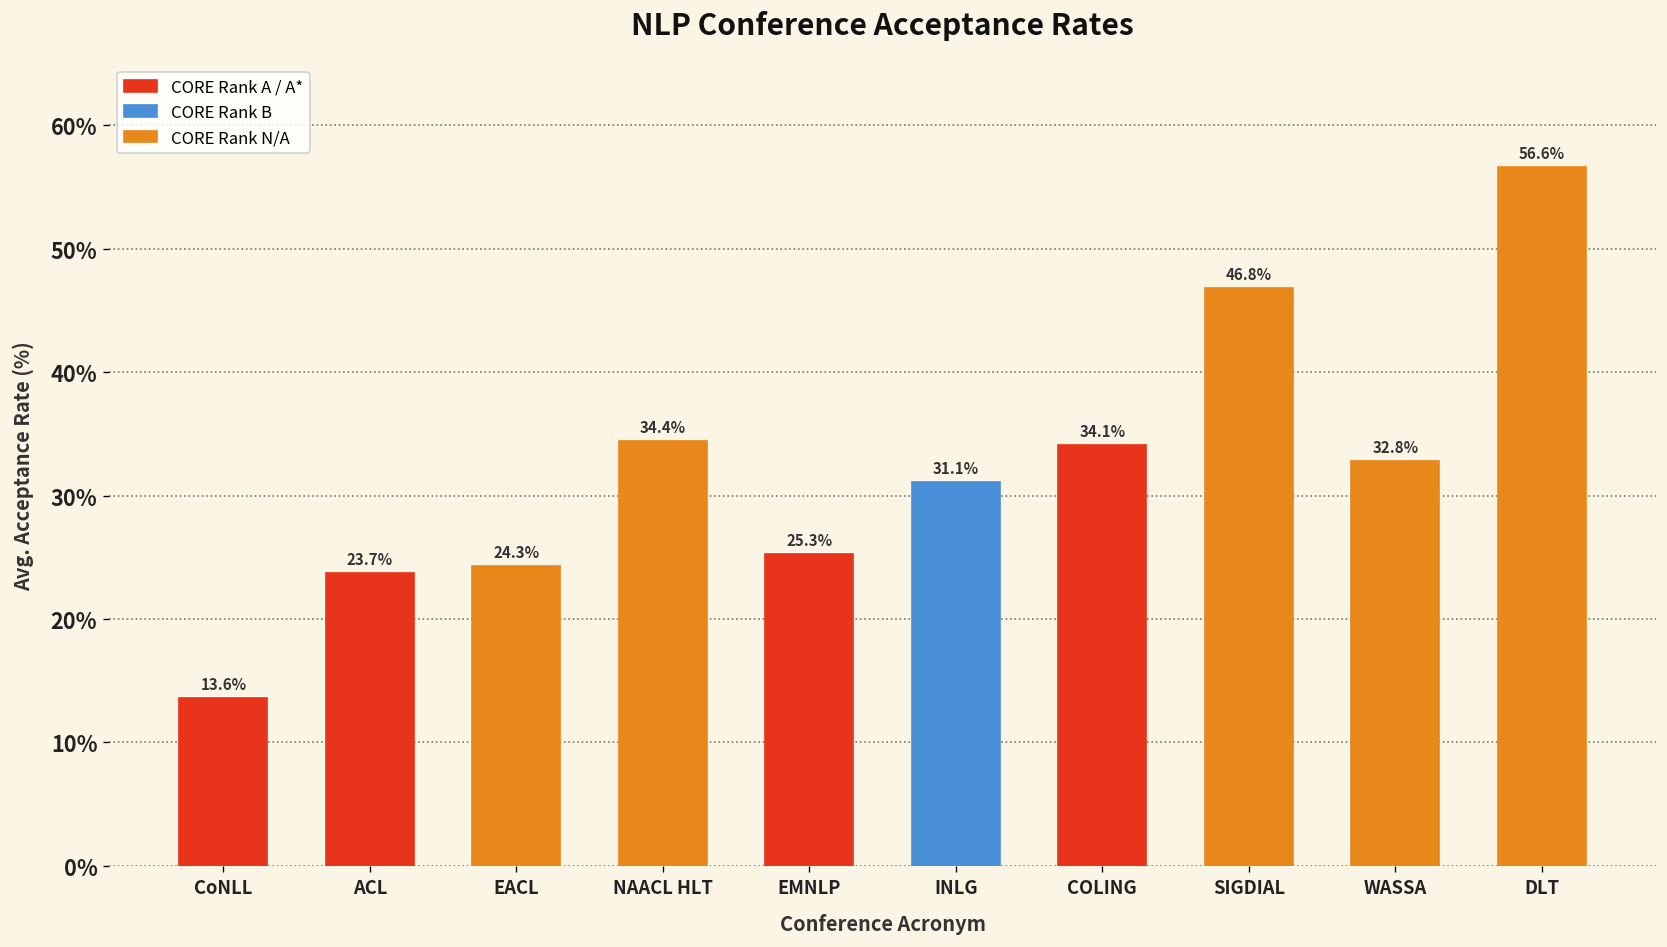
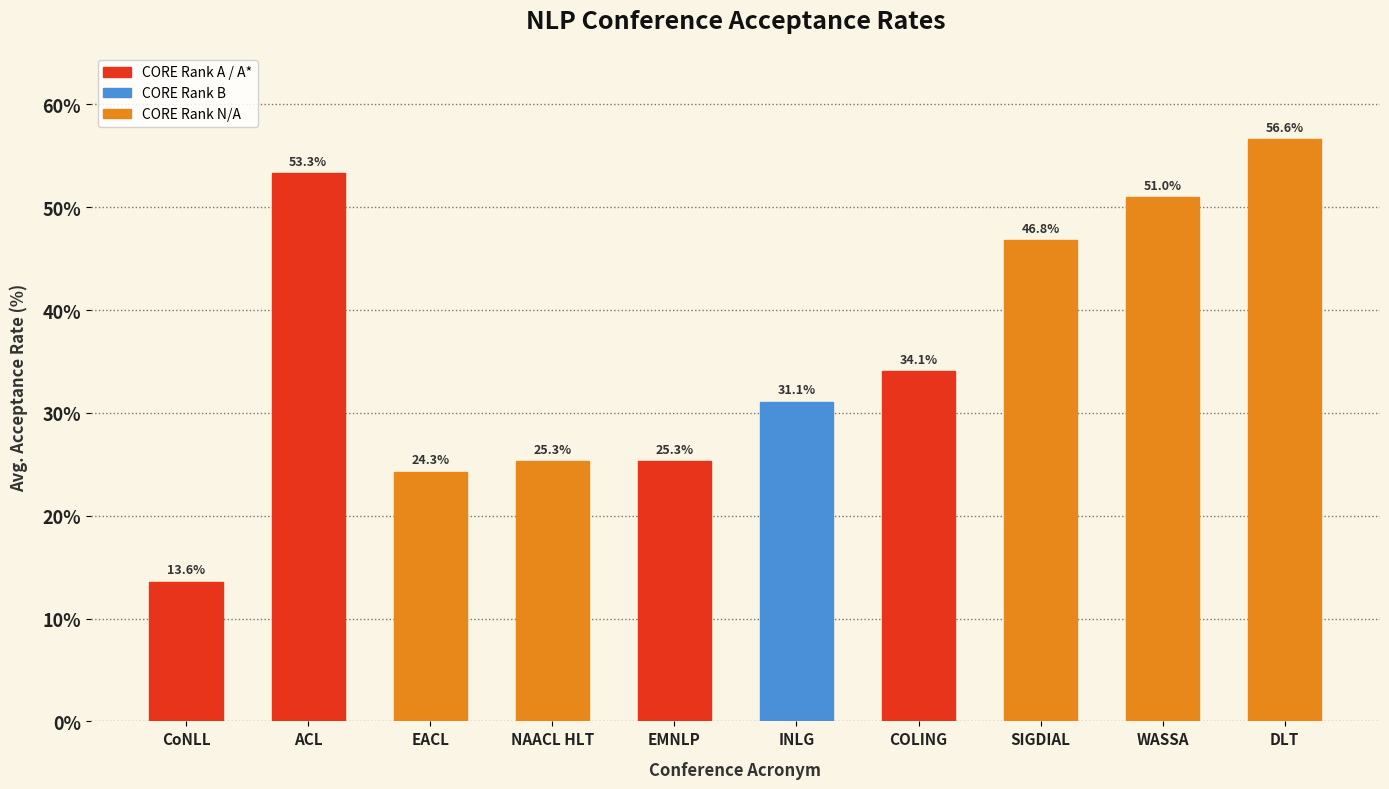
  {
    "CoNLL": "13.6%",
-   "ACL": "23.7%",
+   "ACL": "53.3%",
    "EACL": "24.3%",
-   "NAACL HLT": "34.4%",
+   "NAACL HLT": "25.3%",
    "EMNLP": "25.3%",
    "INLG": "31.1%",
    "COLING": "34.1%",
    "SIGDIAL": "46.8%",
-   "WASSA": "32.8%",
+   "WASSA": "51.0%",
    "DLT": "56.6%"
  }
